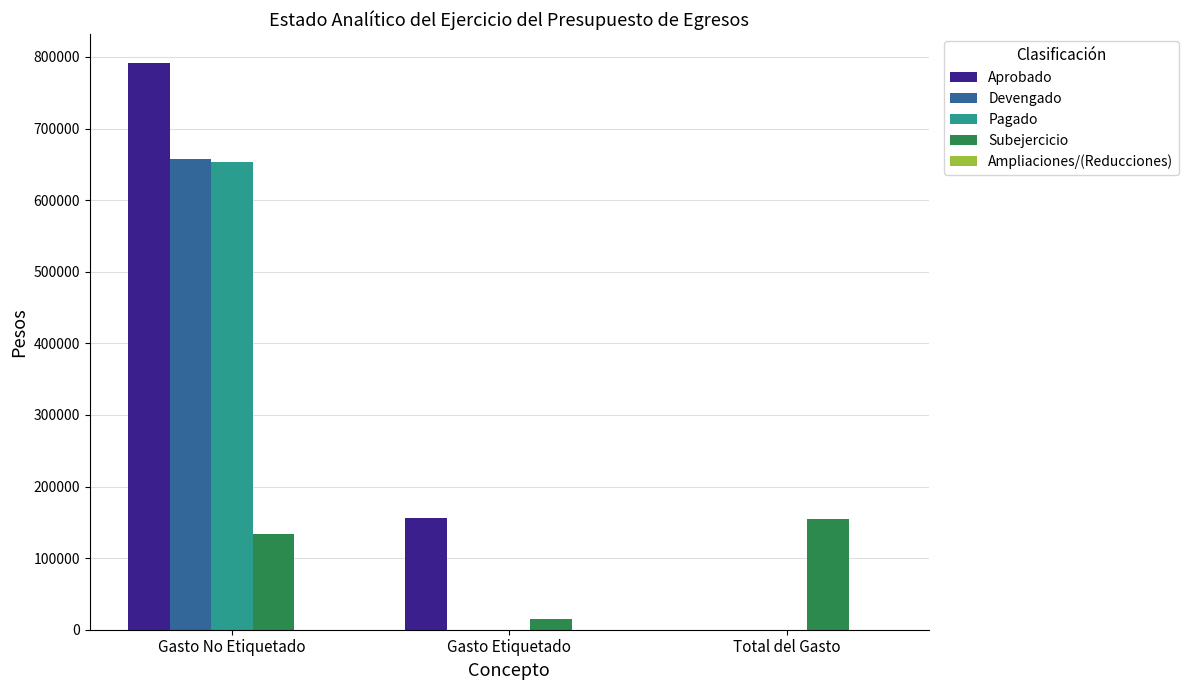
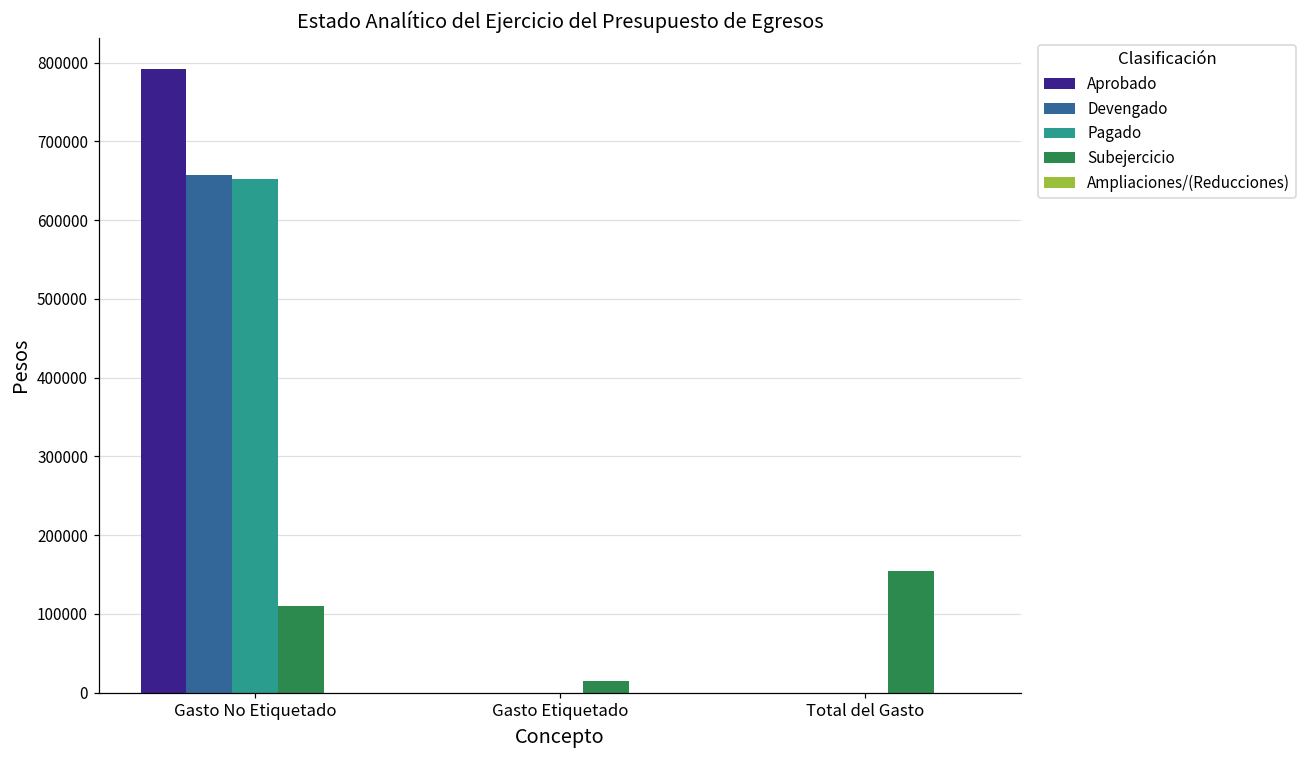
  {
    "Aprobado": {
      "Gasto No Etiquetado": 790000,
-     "Gasto Etiquetado": 160000,
+     "Gasto Etiquetado": 0,
      "Total del Gasto": 0
    },
    "Subejercicio": {
-     "Gasto No Etiquetado": 130000,
+     "Gasto No Etiquetado": 110000,
      "Gasto Etiquetado": 20000,
      "Total del Gasto": 160000
    },
    "Ampliaciones/(Reducciones)": {
      "Gasto No Etiquetado": 0,
      "Gasto Etiquetado": 0,
      "Total del Gasto": 0
    }
  }
